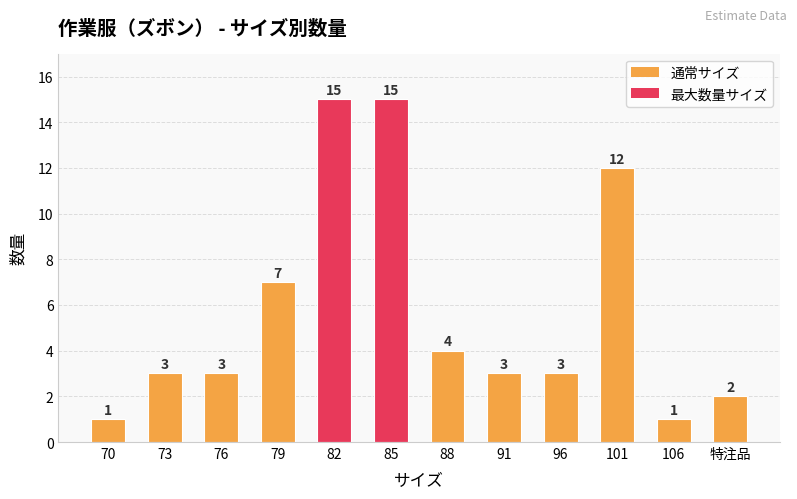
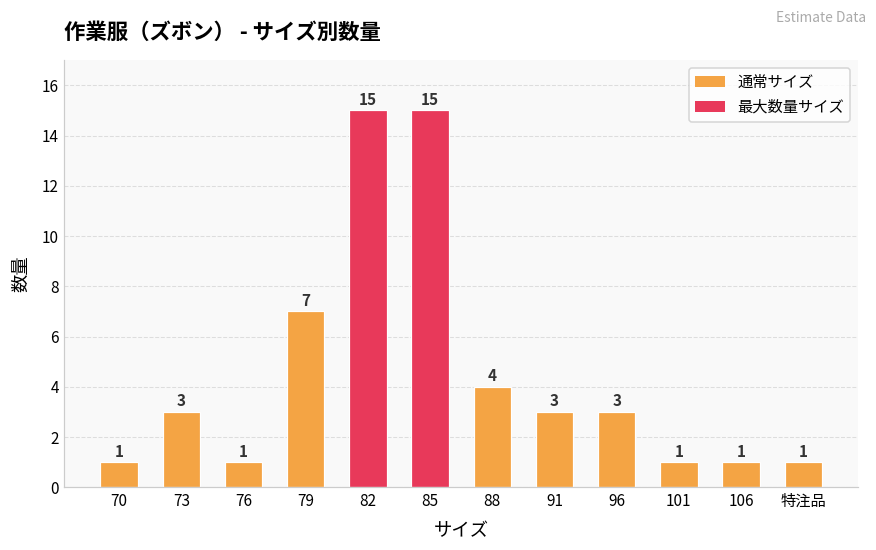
  {
    "70": 1,
    "73": 3,
-   "76": 3,
+   "76": 1,
    "79": 7,
    "82": 15,
    "85": 15,
    "88": 4,
    "91": 3,
    "96": 3,
-   "101": 12,
+   "101": 1,
    "106": 1,
-   "特注品": 2
+   "特注品": 1
  }
